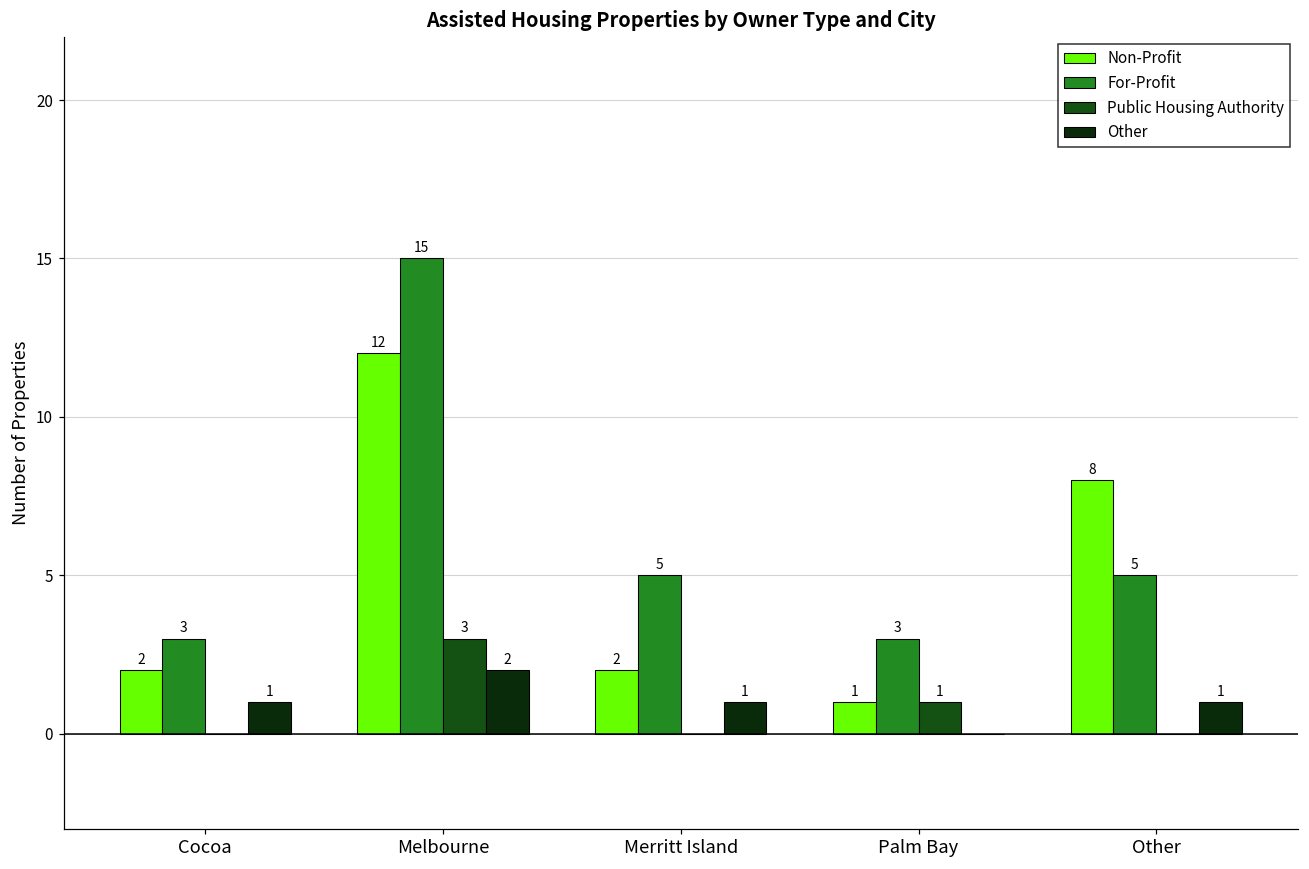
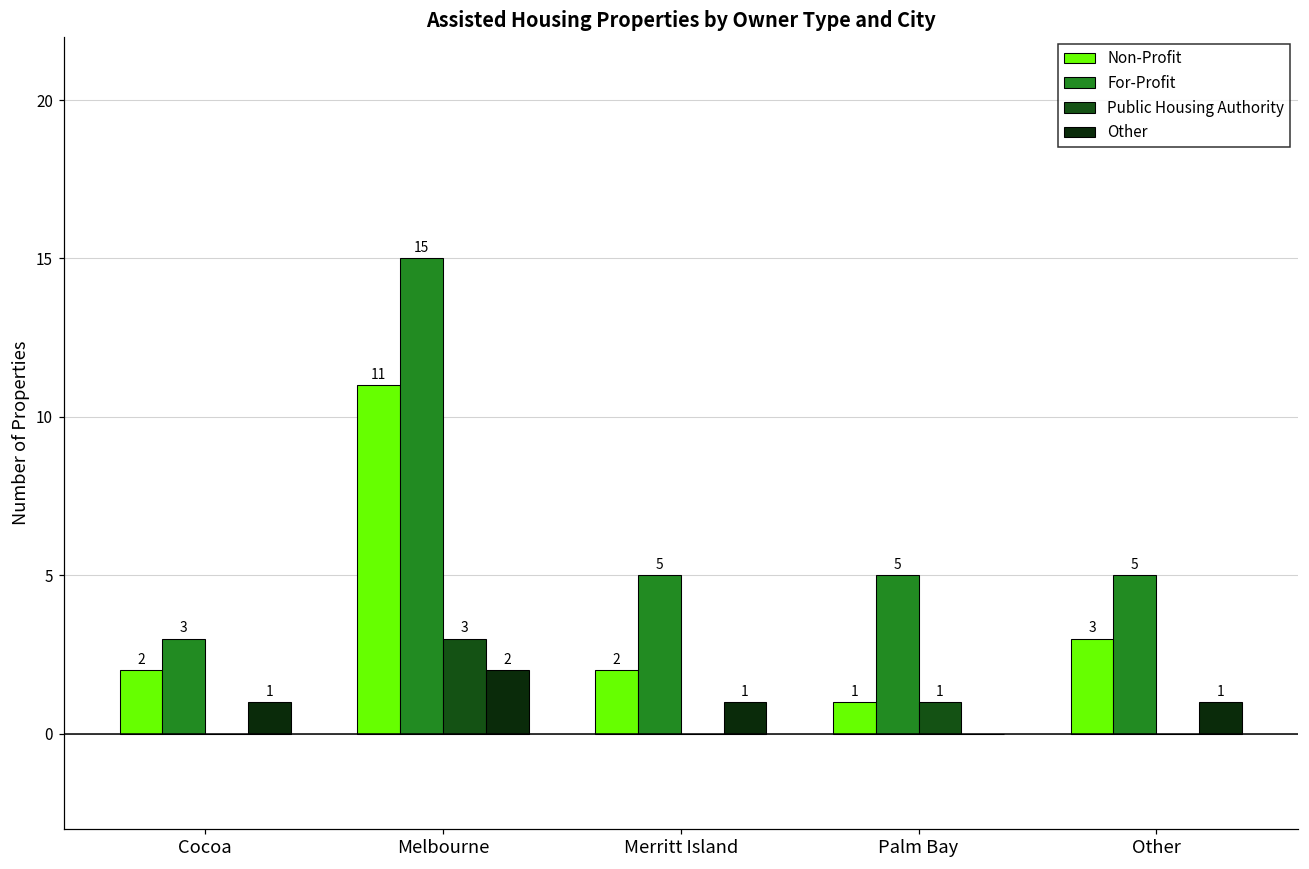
  {
    "Non-Profit": {
      "Cocoa": 2,
-     "Melbourne": 12,
+     "Melbourne": 11,
      "Merritt Island": 2,
      "Palm Bay": 1,
-     "Other": 8
+     "Other": 3
    },
    "For-Profit": {
      "Cocoa": 3,
      "Melbourne": 15,
      "Merritt Island": 5,
-     "Palm Bay": 3,
+     "Palm Bay": 5,
      "Other": 5
    }
  }
